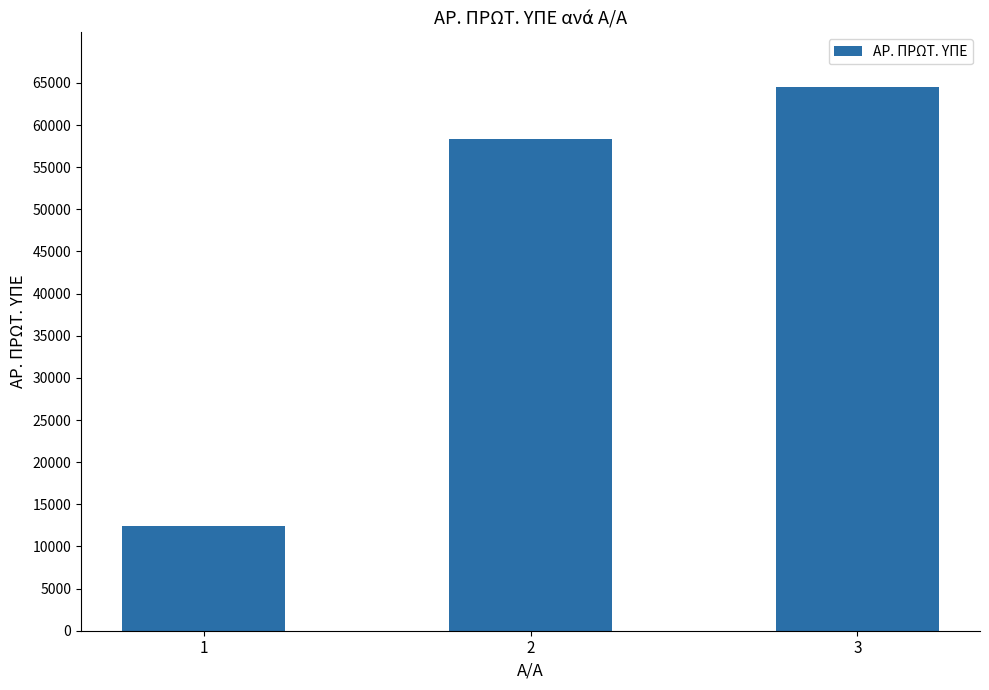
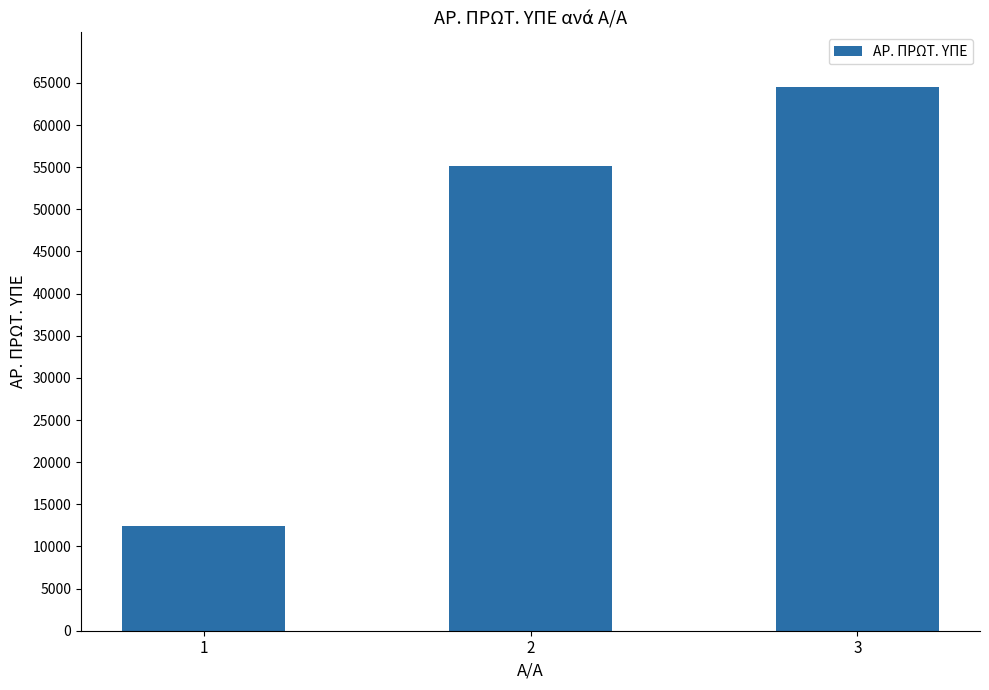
  {
    "1": 12000,
-   "2": 58000,
+   "2": 55000,
    "3": 65000
  }
